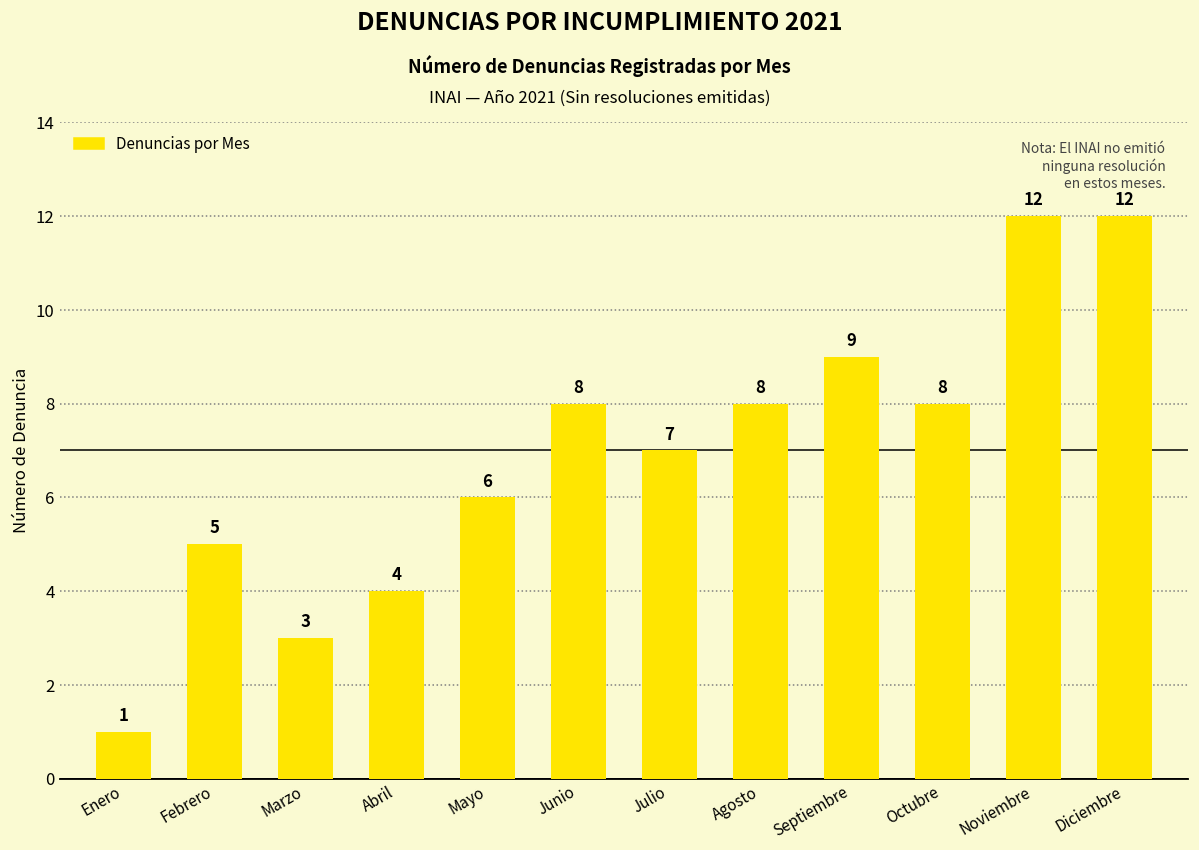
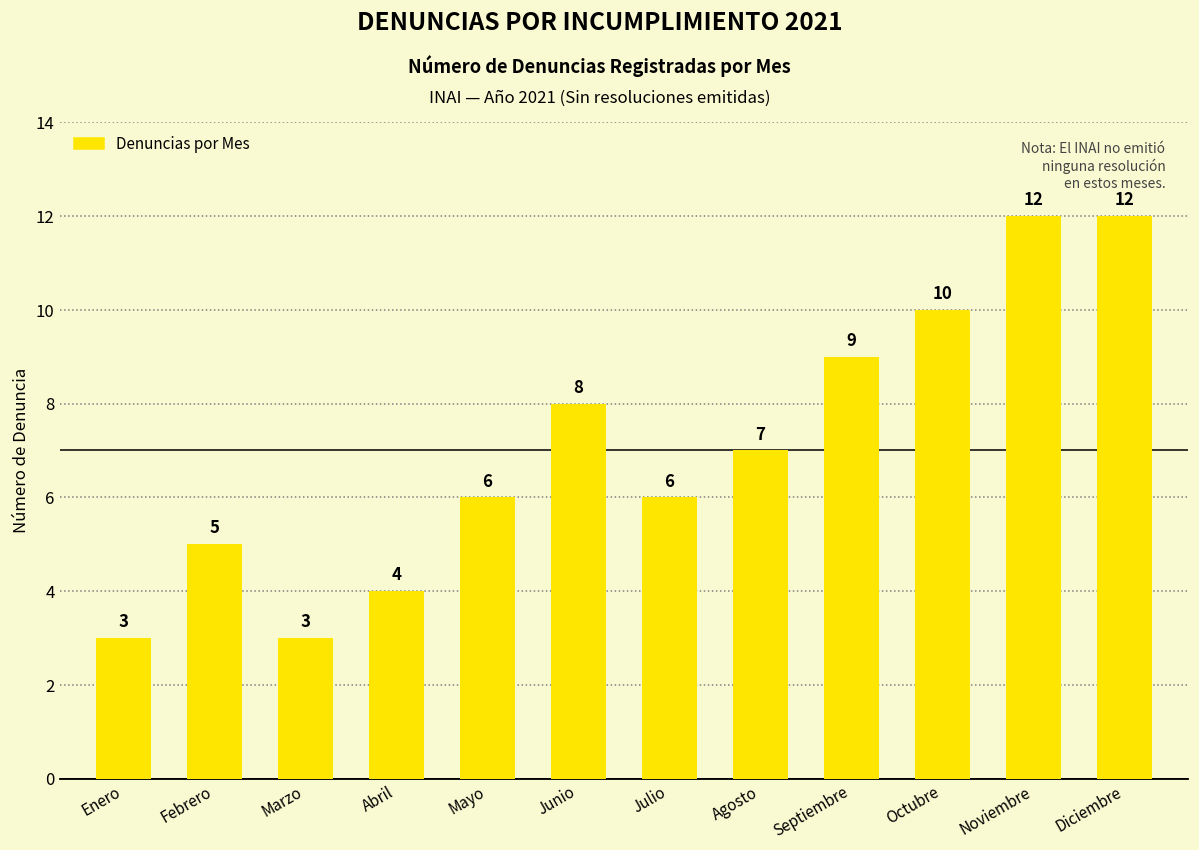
  {
-   "Enero": 1,
+   "Enero": 3,
    "Febrero": 5,
    "Marzo": 3,
    "Abril": 4,
    "Mayo": 6,
    "Junio": 8,
-   "Julio": 7,
-   "Agosto": 8,
+   "Julio": 6,
+   "Agosto": 7,
    "Septiembre": 9,
-   "Octubre": 8,
+   "Octubre": 10,
    "Noviembre": 12,
    "Diciembre": 12
  }
